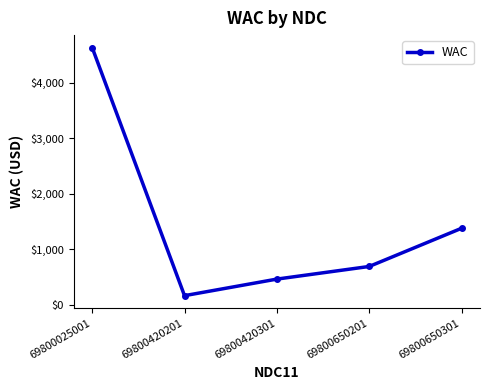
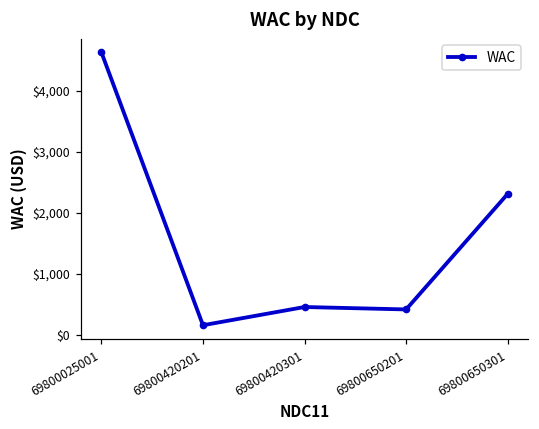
  {
    "69800025001": "$4,600",
    "69800420201": "$200",
    "69800420301": "$500",
-   "69800650201": "$700",
-   "69800650301": "$1,400"
+   "69800650201": "$400",
+   "69800650301": "$2,300"
  }
